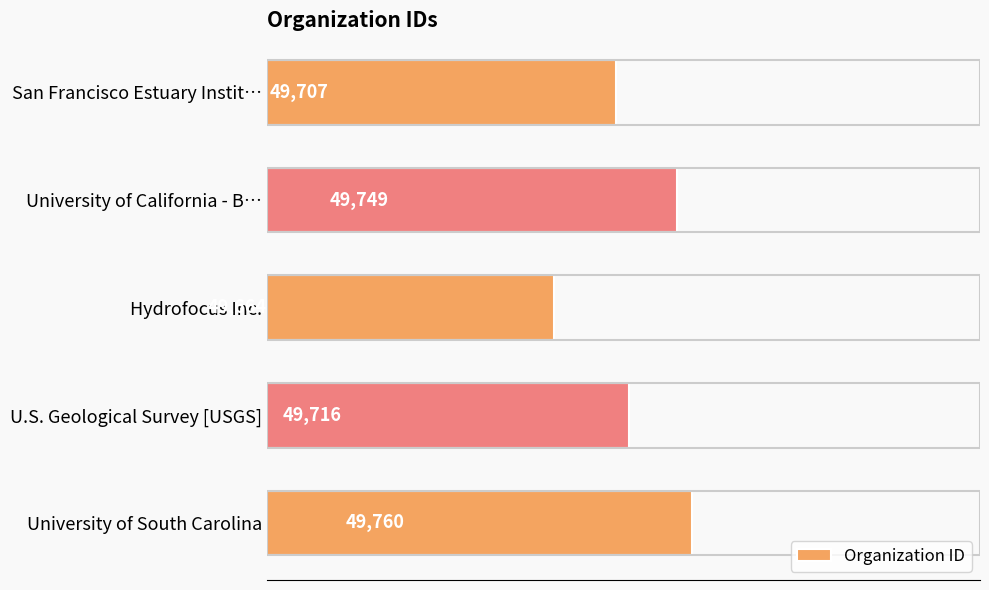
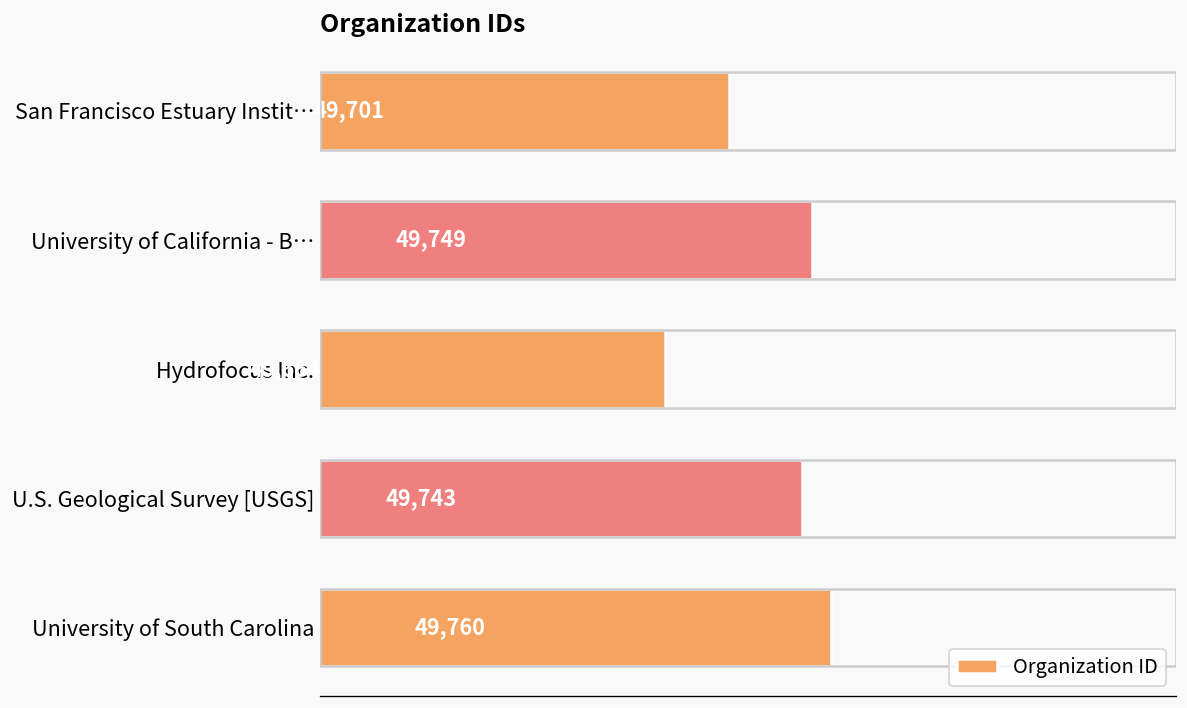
  {
-   "San Francisco Estuary Instit…": "49,707",
+   "San Francisco Estuary Instit…": "49,701",
    "University of California - B…": "49,749",
-   "U.S. Geological Survey [USGS]": "49,716",
+   "U.S. Geological Survey [USGS]": "49,743",
    "University of South Carolina": "49,760"
  }
